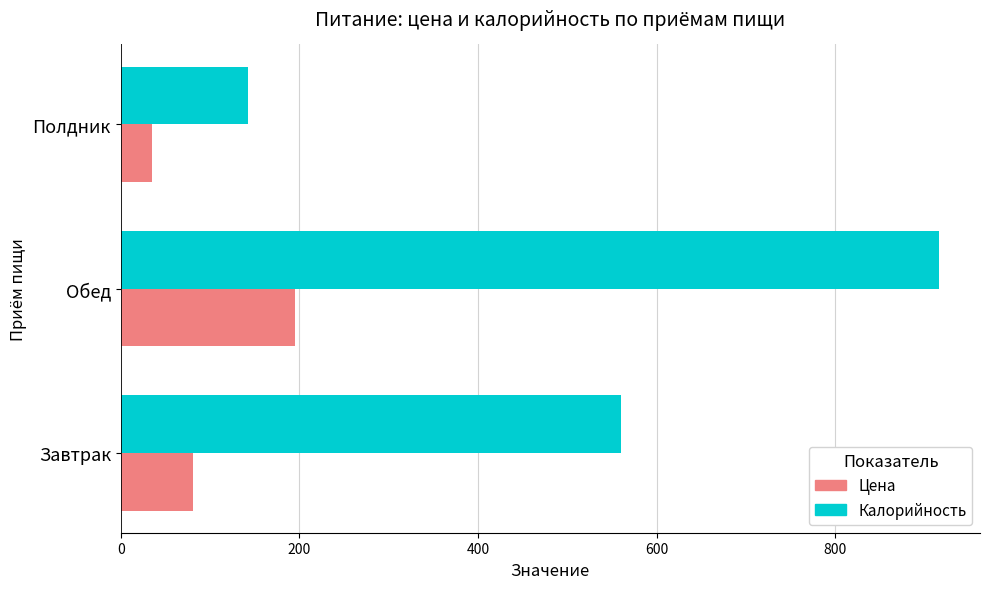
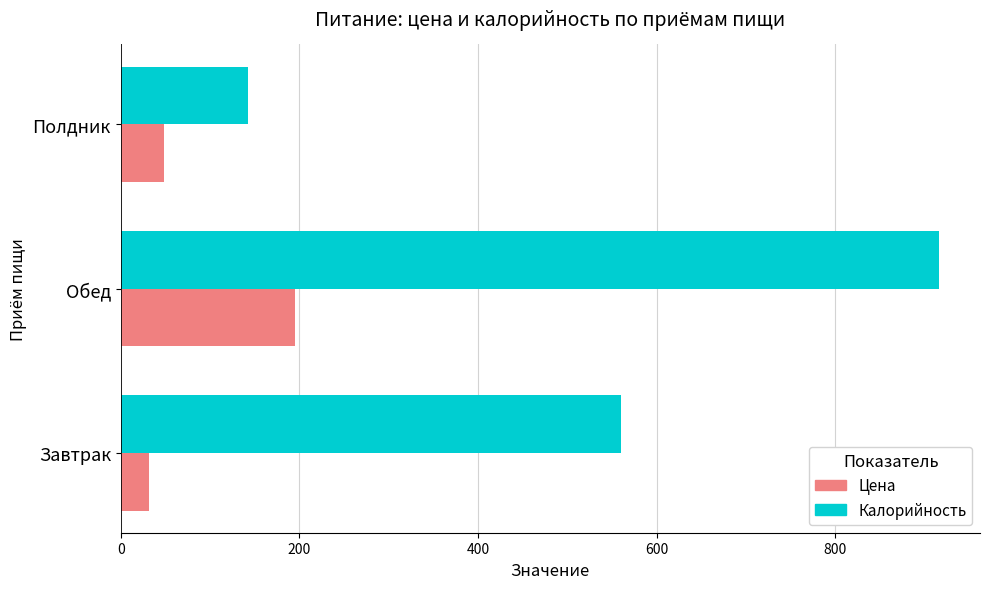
  {
    "Цена": {
-     "Полдник": 40,
+     "Полдник": 50,
      "Обед": 200,
-     "Завтрак": 80
+     "Завтрак": 30
    },
    "Калорийность": {
      "Полдник": 140,
      "Обед": 920,
      "Завтрак": 560
    }
  }
